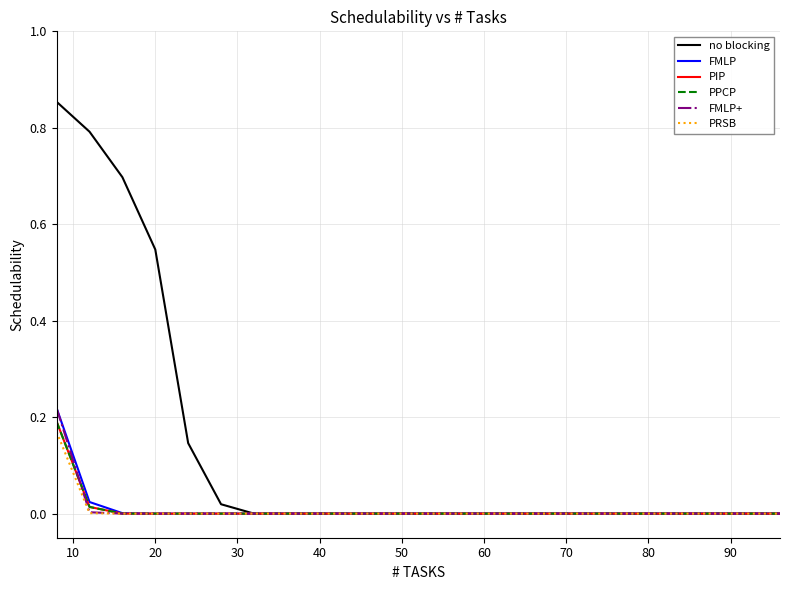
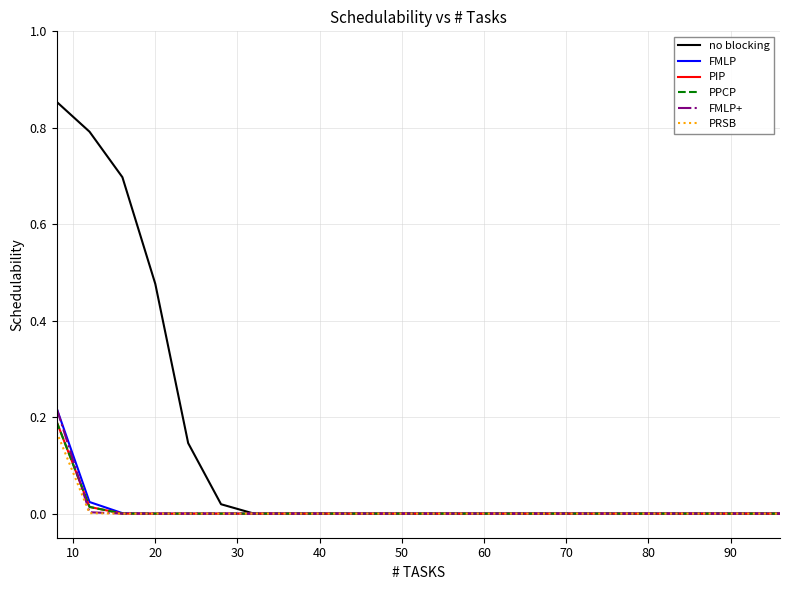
  {
    "no blocking": {
-     "20": 0.55
+     "20": 0.48
    }
  }
